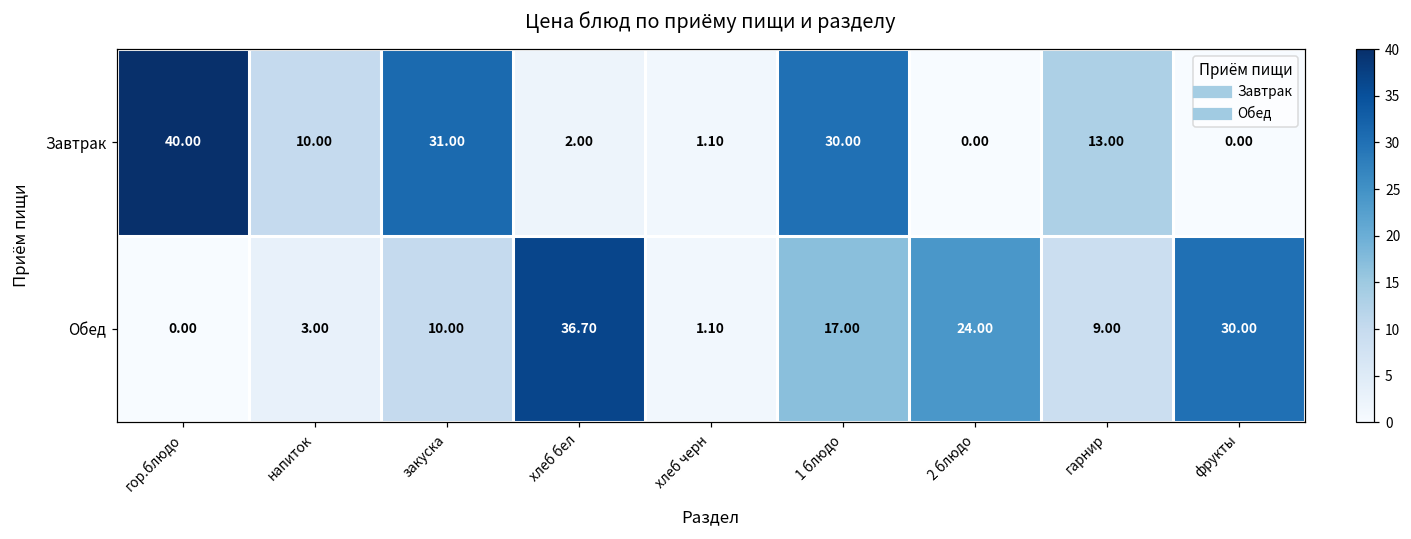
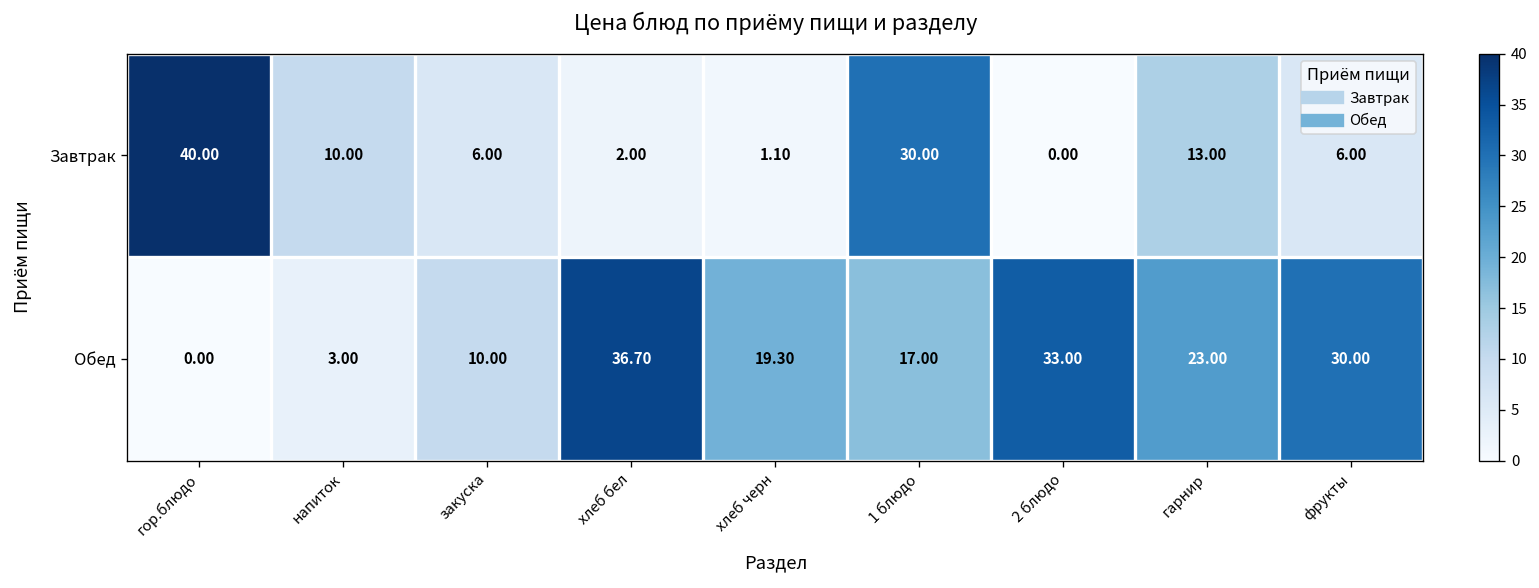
  {
    "Завтрак": {
      "гор.блюдо": 40.00,
      "напиток": 10.00,
-     "закуска": 31.00,
+     "закуска": 6.00,
      "хлеб бел": 2.00,
      "хлеб черн": 1.10,
      "1 блюдо": 30.00,
      "2 блюдо": 0.00,
      "гарнир": 13.00,
-     "фрукты": 0.00
+     "фрукты": 6.00
    },
    "Обед": {
      "гор.блюдо": 0.00,
      "напиток": 3.00,
      "закуска": 10.00,
      "хлеб бел": 36.70,
-     "хлеб черн": 1.10,
+     "хлеб черн": 19.30,
      "1 блюдо": 17.00,
-     "2 блюдо": 24.00,
-     "гарнир": 9.00,
+     "2 блюдо": 33.00,
+     "гарнир": 23.00,
      "фрукты": 30.00
    }
  }
